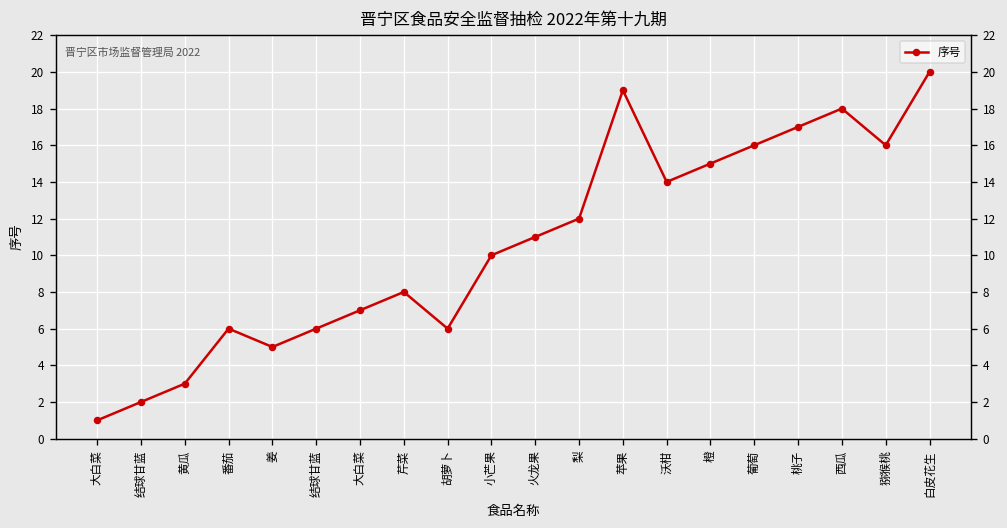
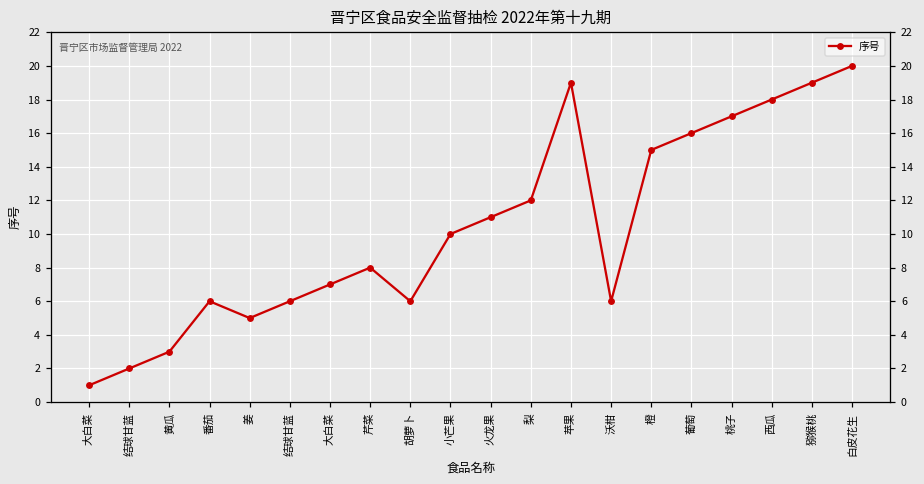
  {
    "黄瓜": 3,
    "番茄": 6,
    "姜": 5,
    "芹菜": 8,
    "胡萝卜": 6,
    "小芒果": 10,
    "火龙果": 11,
    "梨": 12,
    "苹果": 19,
-   "沃柑": 14,
+   "沃柑": 6,
    "橙": 15,
    "葡萄": 16,
    "桃子": 17,
    "西瓜": 18,
-   "猕猴桃": 16,
+   "猕猴桃": 19,
    "白皮花生": 20
  }
